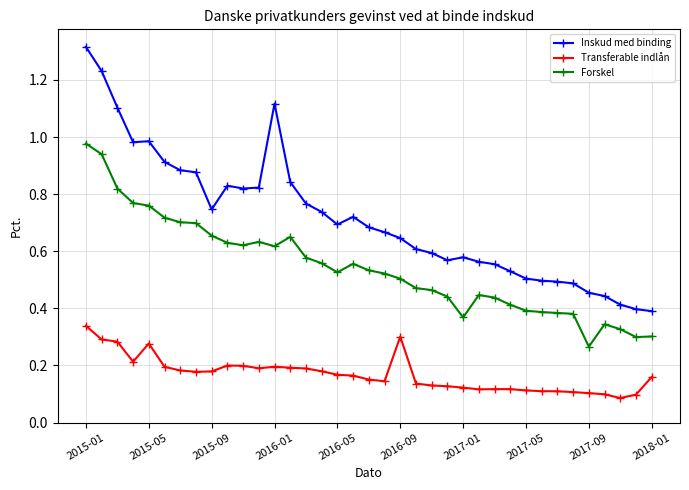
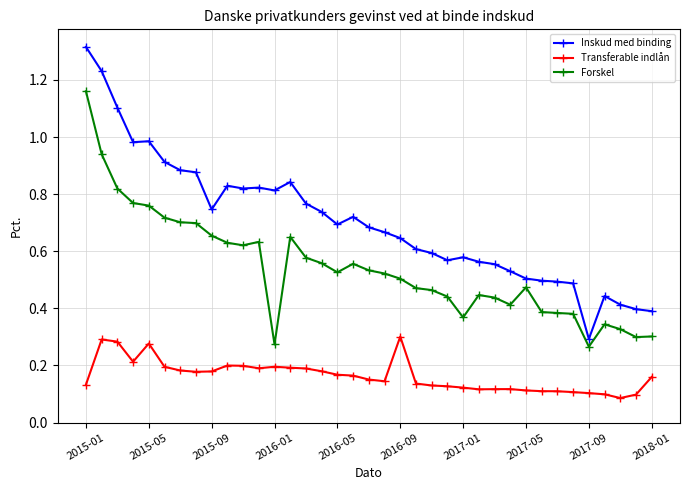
  {
    "Inskud med binding": {
      "2015-01": 1.32,
      "2015-05": 0.99,
      "2015-09": 0.75,
-     "2016-01": 1.12,
+     "2016-01": 0.81,
      "2016-05": 0.69,
      "2016-09": 0.65,
      "2017-01": 0.58,
      "2017-05": 0.50,
-     "2017-09": 0.45,
+     "2017-09": 0.29,
      "2018-01": 0.39
    },
    "Transferable indlån": {
-     "2015-01": 0.34,
+     "2015-01": 0.13,
      "2015-05": 0.28,
      "2015-09": 0.18,
      "2016-01": 0.20,
      "2016-05": 0.17,
      "2016-09": 0.30,
      "2017-01": 0.12,
      "2017-05": 0.11,
      "2017-09": 0.10,
      "2018-01": 0.16
    },
    "Forskel": {
-     "2015-01": 0.98,
+     "2015-01": 1.16,
      "2015-05": 0.76,
      "2015-09": 0.65,
-     "2016-01": 0.62,
+     "2016-01": 0.27,
      "2016-05": 0.53,
      "2016-09": 0.50,
      "2017-01": 0.37,
-     "2017-05": 0.39,
+     "2017-05": 0.47,
      "2017-09": 0.27,
      "2018-01": 0.30
    }
  }
